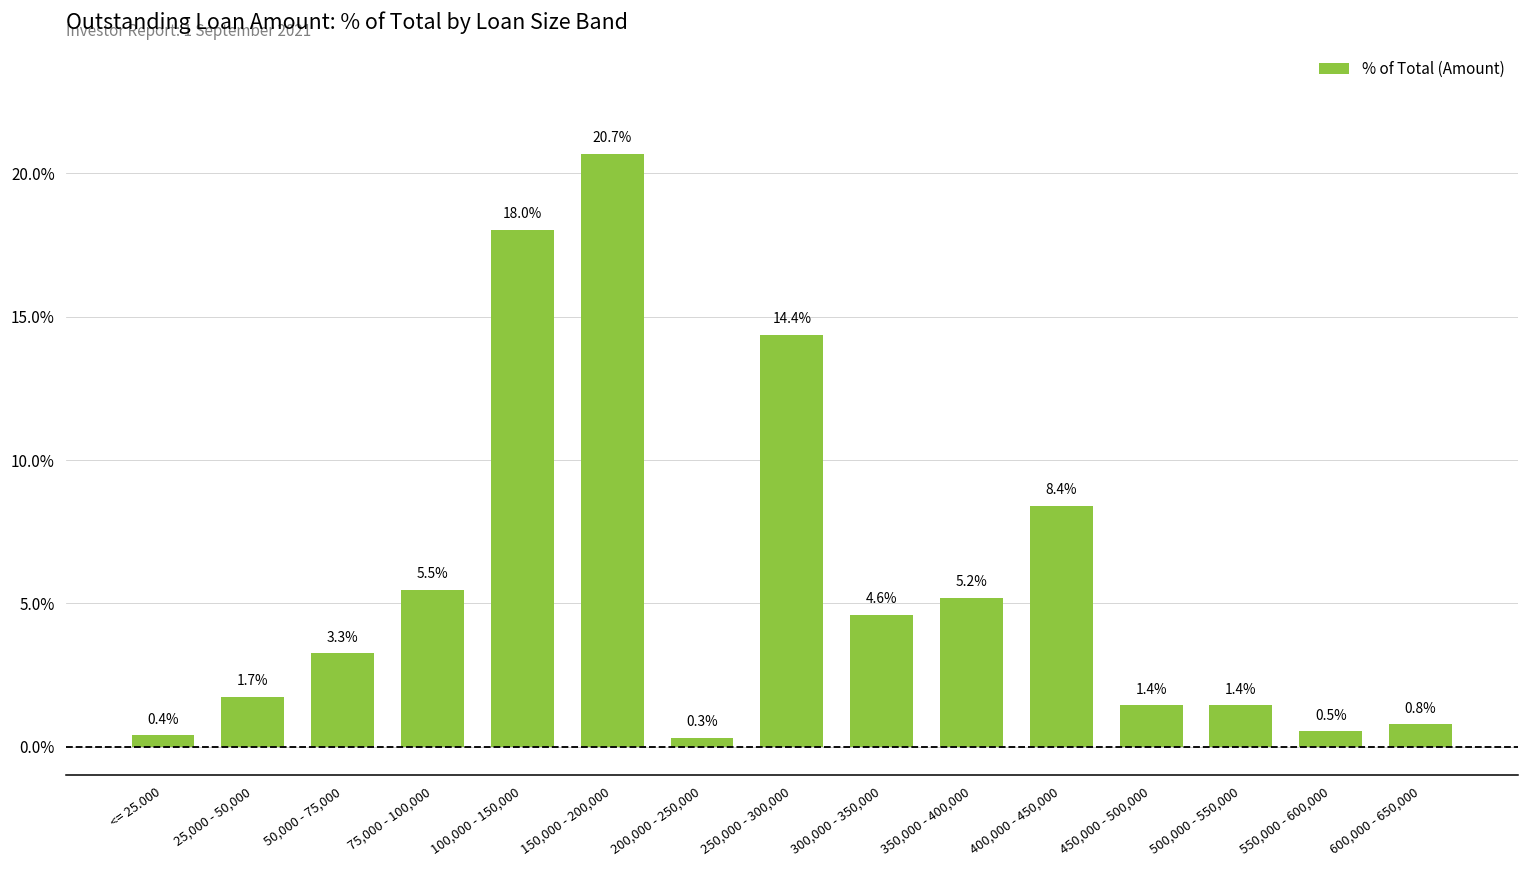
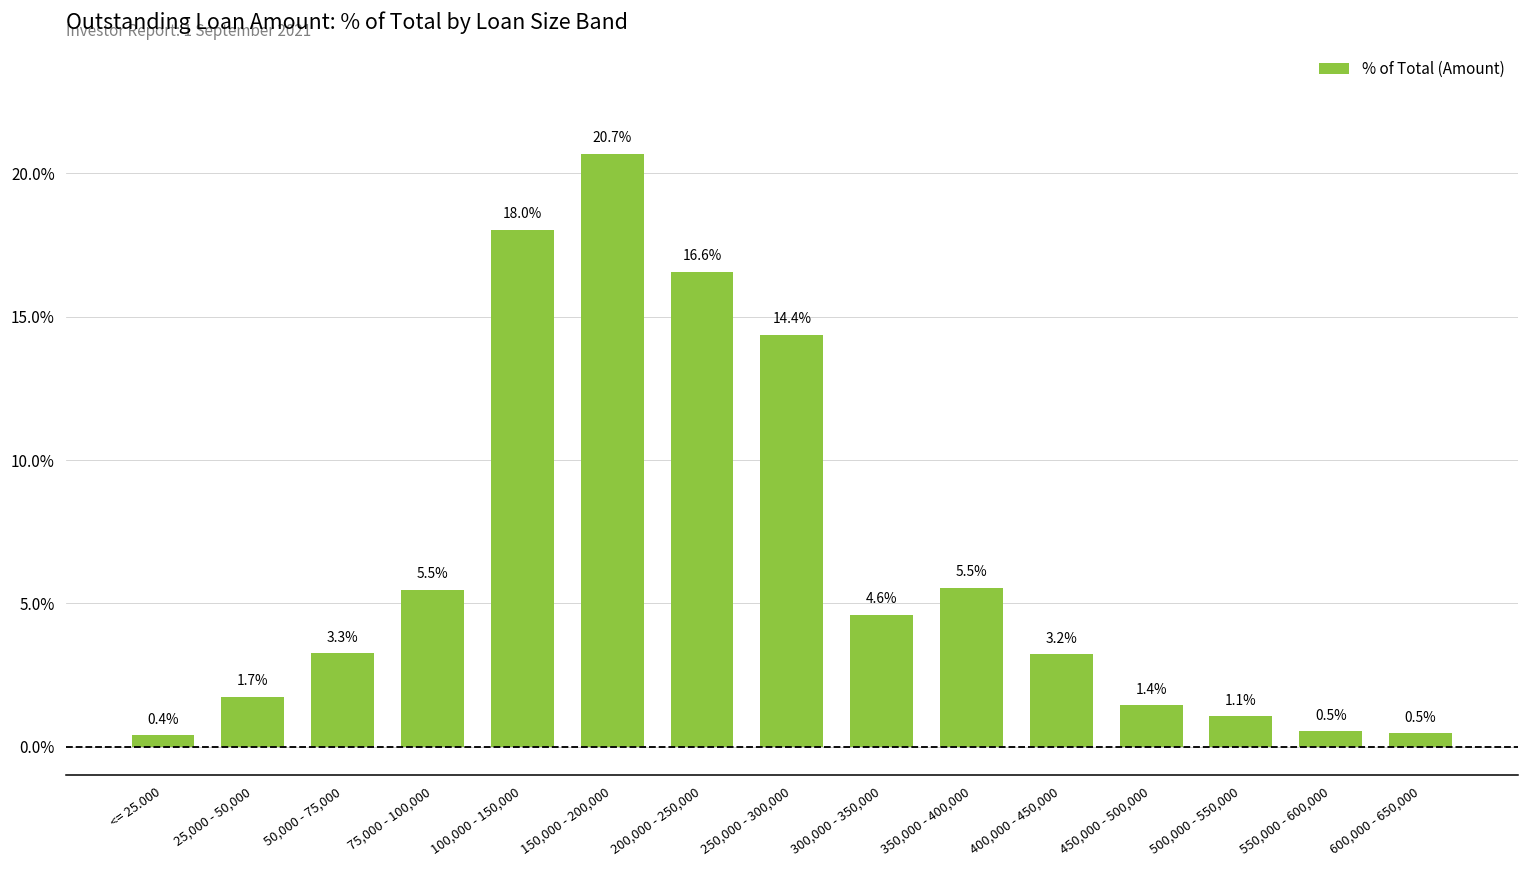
  {
    "<= 25.000": "0.4%",
    "25,000 - 50,000": "1.7%",
    "50,000 - 75,000": "3.3%",
    "75,000 - 100,000": "5.5%",
    "100,000 - 150,000": "18.0%",
    "150,000 - 200,000": "20.7%",
-   "200,000 - 250,000": "0.3%",
+   "200,000 - 250,000": "16.6%",
    "250,000 - 300,000": "14.4%",
    "300,000 - 350,000": "4.6%",
-   "350,000 - 400,000": "5.2%",
-   "400,000 - 450,000": "8.4%",
+   "350,000 - 400,000": "5.5%",
+   "400,000 - 450,000": "3.2%",
    "450,000 - 500,000": "1.4%",
-   "500,000 - 550,000": "1.4%",
+   "500,000 - 550,000": "1.1%",
    "550,000 - 600,000": "0.5%",
-   "600,000 - 650,000": "0.8%"
+   "600,000 - 650,000": "0.5%"
  }
